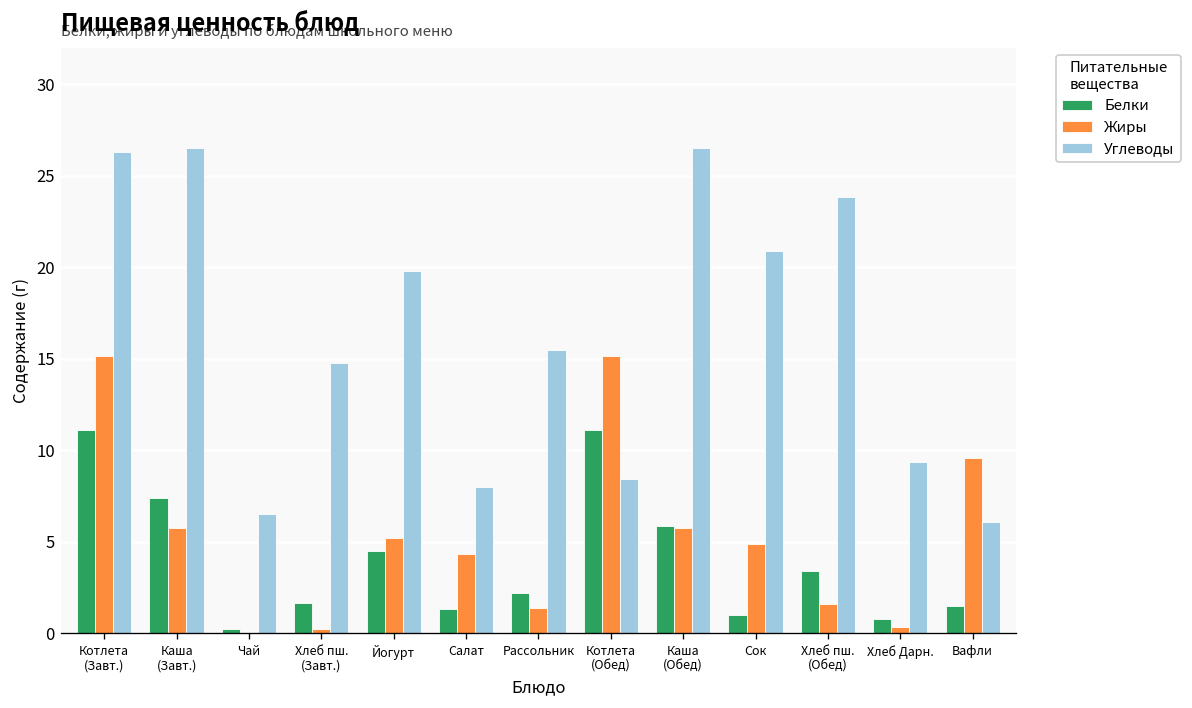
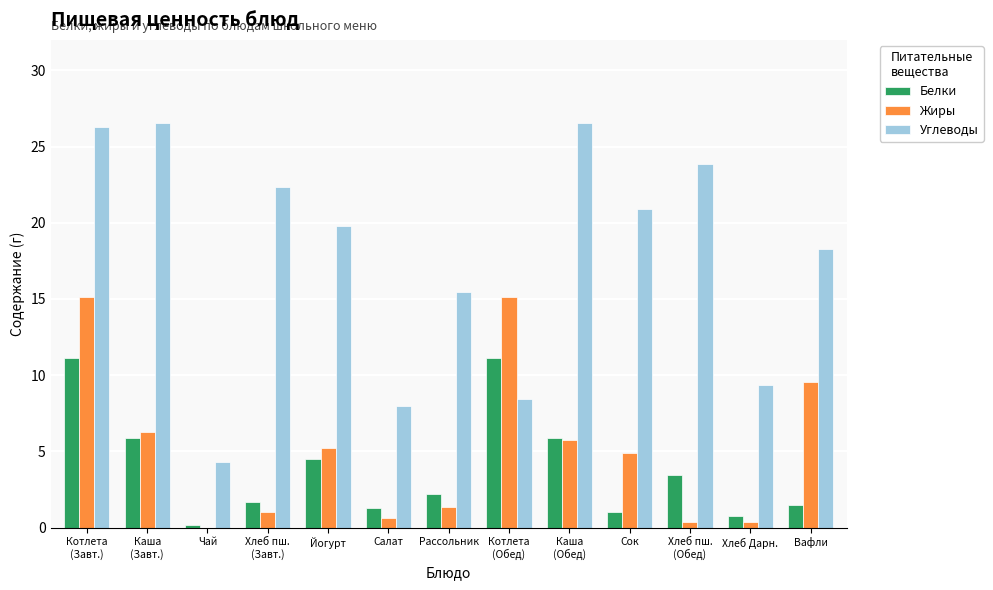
  {
    "Белки": {
      "Котлета (Завт.)": 11.1,
-     "Каша (Завт.)": 7.4,
+     "Каша (Завт.)": 5.9,
      "Чай": 0.2,
      "Хлеб пш. (Завт.)": 1.7,
      "Йогурт": 4.5,
      "Салат": 1.3,
      "Рассольник": 2.2,
      "Котлета (Обед)": 11.1,
      "Каша (Обед)": 5.9,
      "Сок": 1.0,
      "Хлеб пш. (Обед)": 3.4,
      "Хлеб Дарн.": 0.8,
      "Вафли": 1.5
    },
    "Жиры": {
      "Котлета (Завт.)": 15.2,
-     "Каша (Завт.)": 5.8,
+     "Каша (Завт.)": 6.3,
      "Чай": 0.0,
-     "Хлеб пш. (Завт.)": 0.2,
+     "Хлеб пш. (Завт.)": 1.0,
      "Йогурт": 5.2,
-     "Салат": 4.3,
+     "Салат": 0.6,
      "Рассольник": 1.4,
      "Котлета (Обед)": 15.2,
      "Каша (Обед)": 5.8,
      "Сок": 4.9,
-     "Хлеб пш. (Обед)": 1.6,
+     "Хлеб пш. (Обед)": 0.4,
      "Хлеб Дарн.": 0.3,
      "Вафли": 9.6
    },
    "Углеводы": {
      "Котлета (Завт.)": 26.3,
      "Каша (Завт.)": 26.5,
-     "Чай": 6.5,
-     "Хлеб пш. (Завт.)": 14.8,
+     "Чай": 4.3,
+     "Хлеб пш. (Завт.)": 22.4,
      "Йогурт": 19.8,
      "Салат": 8.0,
      "Рассольник": 15.5,
      "Котлета (Обед)": 8.4,
      "Каша (Обед)": 26.5,
      "Сок": 20.9,
      "Хлеб пш. (Обед)": 23.8,
      "Хлеб Дарн.": 9.4,
-     "Вафли": 6.1
+     "Вафли": 18.3
    }
  }
